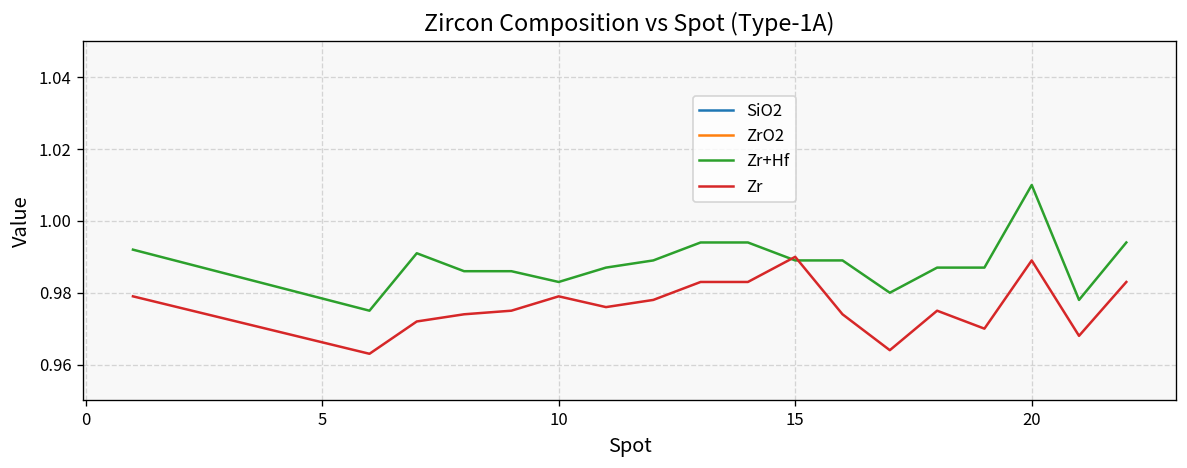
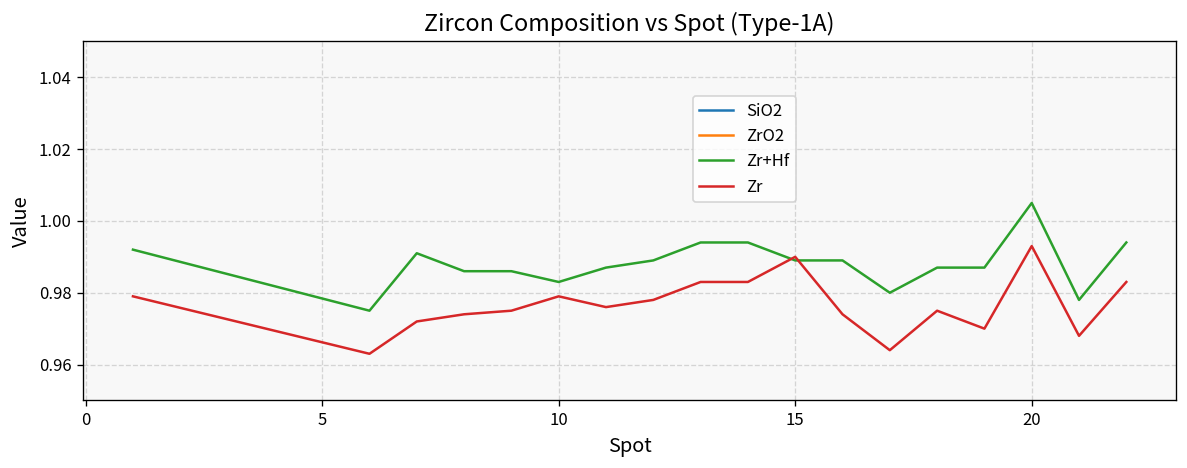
  {
    "Zr+Hf": {
      "10": 0.983,
      "15": 0.989,
-     "20": 1.010
+     "20": 1.005
    },
    "Zr": {
      "10": 0.979,
      "15": 0.990,
-     "20": 0.989
+     "20": 0.993
    }
  }
